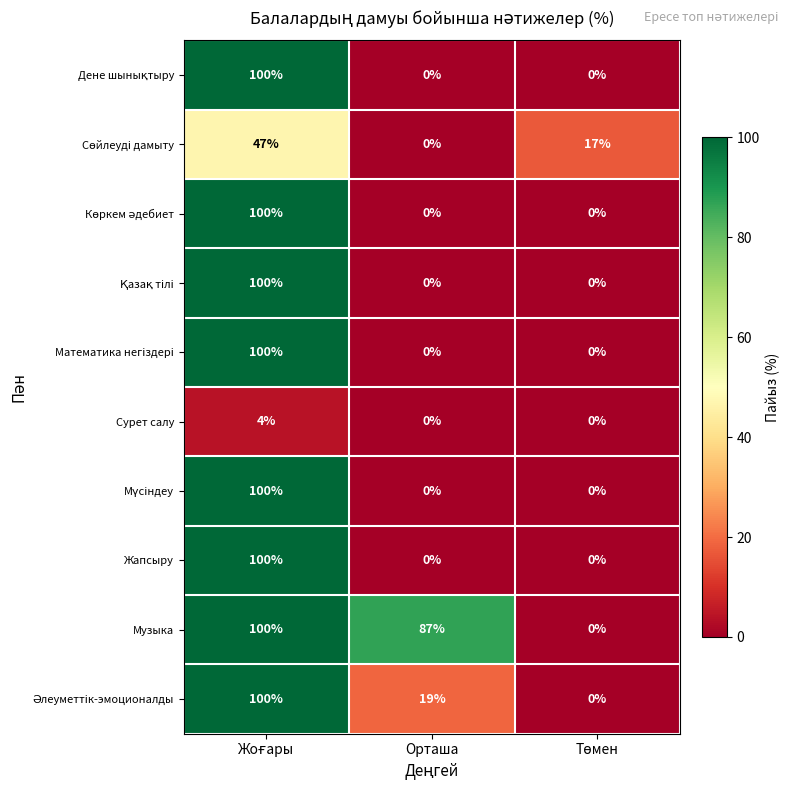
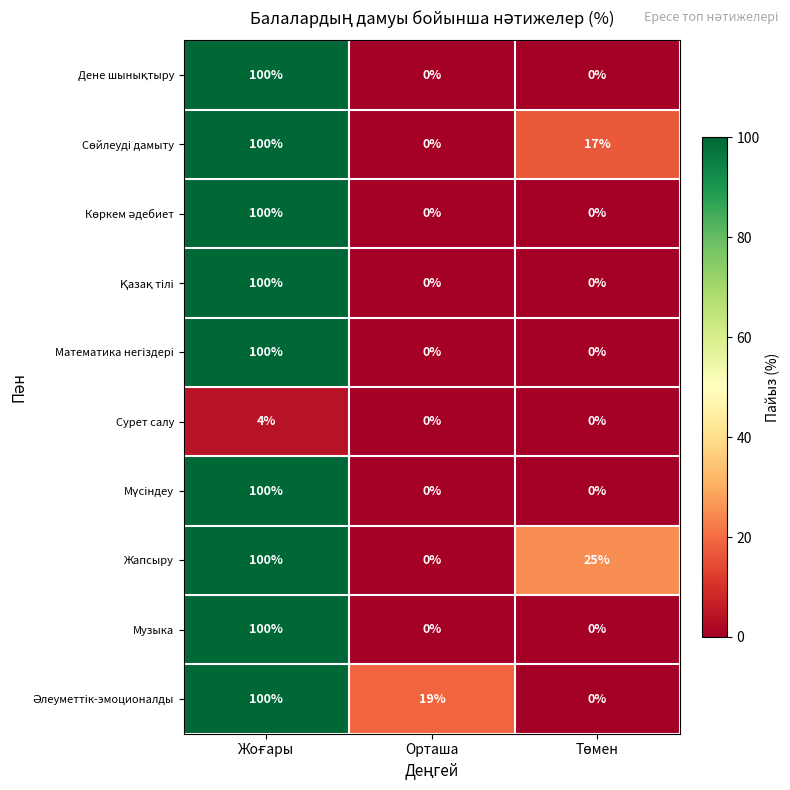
  {
    "Дене шынықтыру": {
      "Жоғары": "100%",
      "Орташа": "0%",
      "Төмен": "0%"
    },
    "Сөйлеуді дамыту": {
-     "Жоғары": "47%",
+     "Жоғары": "100%",
      "Орташа": "0%",
      "Төмен": "17%"
    },
    "Көркем әдебиет": {
      "Жоғары": "100%",
      "Орташа": "0%",
      "Төмен": "0%"
    },
    "Қазақ тілі": {
      "Жоғары": "100%",
      "Орташа": "0%",
      "Төмен": "0%"
    },
    "Математика негіздері": {
      "Жоғары": "100%",
      "Орташа": "0%",
      "Төмен": "0%"
    },
    "Сурет салу": {
      "Жоғары": "4%",
      "Орташа": "0%",
      "Төмен": "0%"
    },
    "Мүсіндеу": {
      "Жоғары": "100%",
      "Орташа": "0%",
      "Төмен": "0%"
    },
    "Жапсыру": {
      "Жоғары": "100%",
      "Орташа": "0%",
-     "Төмен": "0%"
+     "Төмен": "25%"
    },
    "Музыка": {
      "Жоғары": "100%",
-     "Орташа": "87%",
+     "Орташа": "0%",
      "Төмен": "0%"
    },
    "Әлеуметтік-эмоционалды": {
      "Жоғары": "100%",
      "Орташа": "19%",
      "Төмен": "0%"
    }
  }
